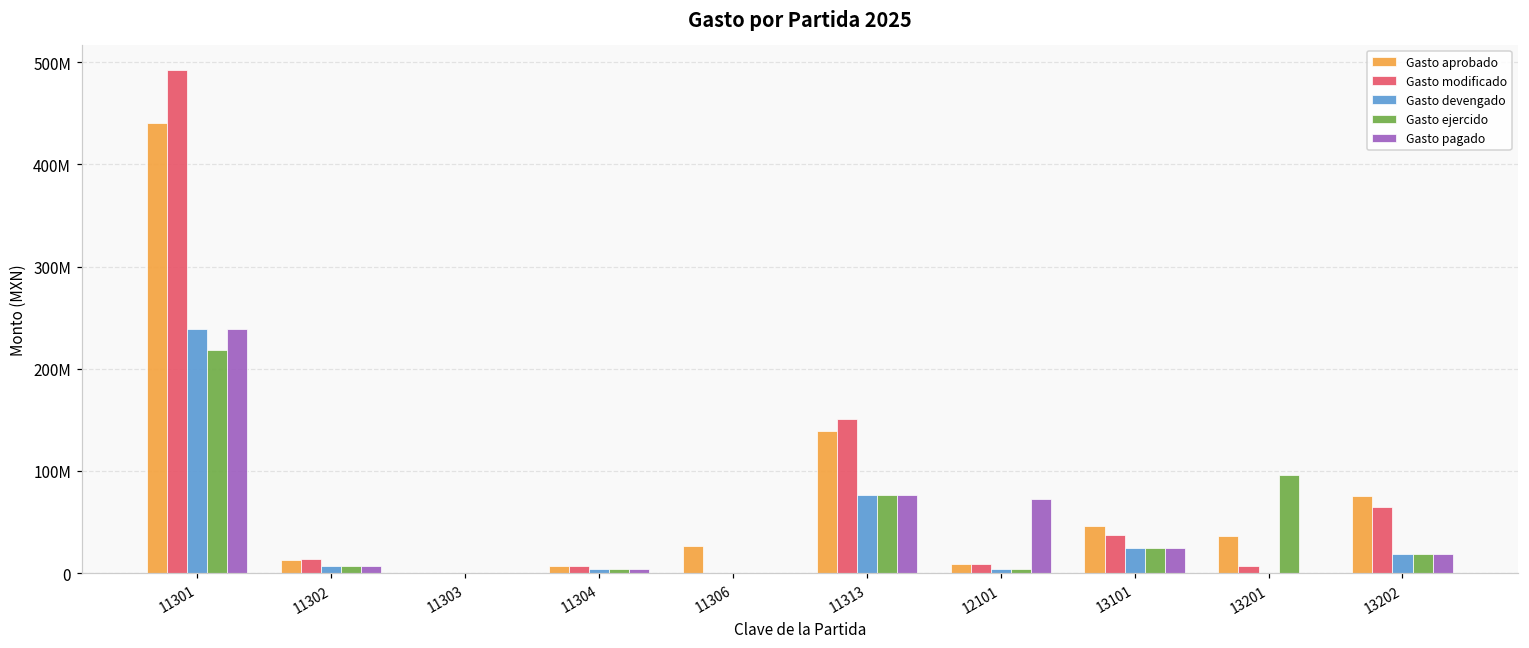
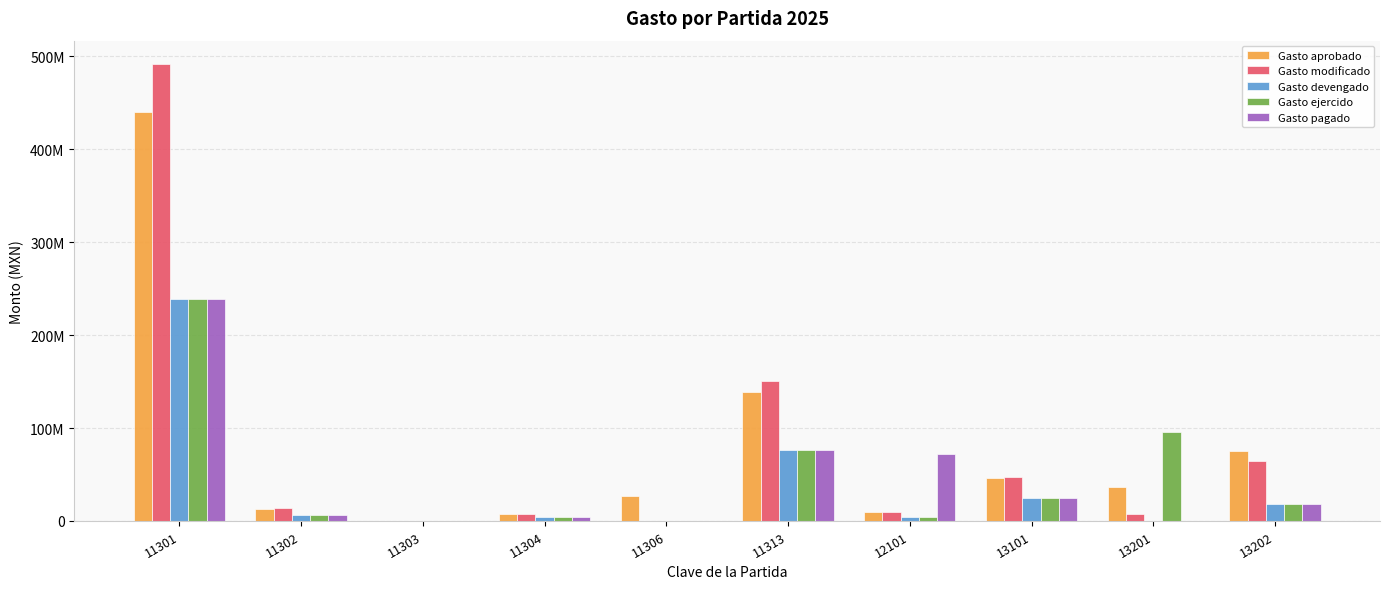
  {
    "Gasto aprobado": {
      "11301": 440000000,
      "11302": 10000000,
      "11304": 10000000,
      "11306": 30000000,
      "11313": 140000000,
      "12101": 10000000,
      "13101": 50000000,
      "13201": 40000000,
      "13202": 80000000
    },
    "Gasto modificado": {
      "11301": 490000000,
      "11302": 10000000,
      "11304": 10000000,
      "11313": 150000000,
      "12101": 10000000,
-     "13101": 40000000,
+     "13101": 50000000,
      "13201": 10000000,
      "13202": 70000000
    },
    "Gasto devengado": {
      "11301": 240000000,
      "11302": 10000000,
      "11303": 0,
      "11304": 0,
      "11306": 0,
      "11313": 80000000,
      "12101": 0,
      "13101": 20000000,
      "13202": 20000000
    },
    "Gasto ejercido": {
-     "11301": 220000000,
+     "11301": 240000000,
      "11302": 10000000,
      "11303": 0,
      "11304": 0,
      "11306": 0,
      "11313": 80000000,
      "12101": 0,
      "13101": 20000000,
      "13201": 100000000,
      "13202": 20000000
    },
    "Gasto pagado": {
      "11301": 240000000,
      "11302": 10000000,
      "11303": 0,
      "11304": 0,
      "11306": 0,
      "11313": 80000000,
      "12101": 70000000,
      "13101": 20000000,
      "13202": 20000000
    }
  }
